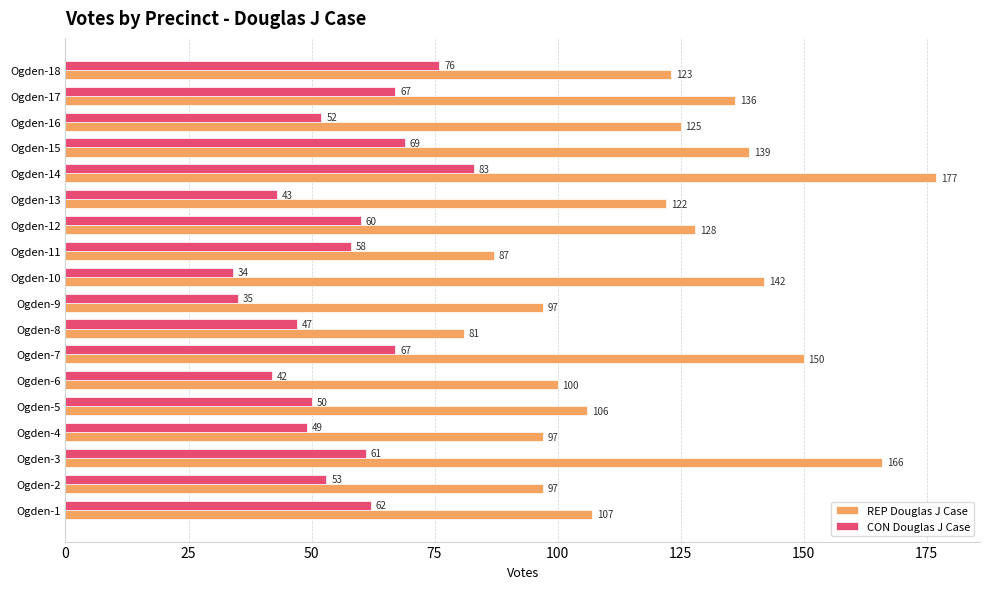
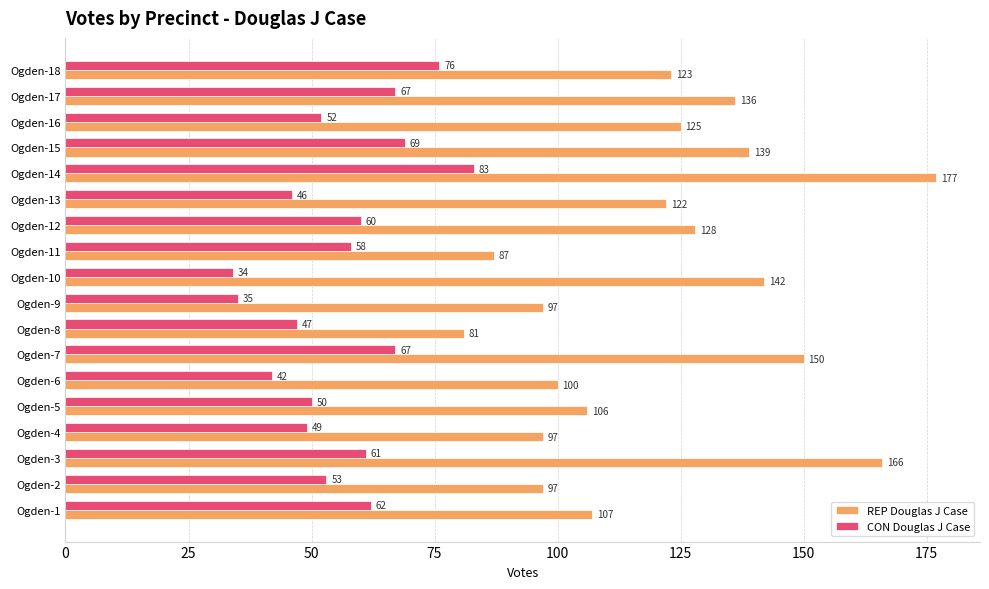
  {
    "REP Douglas J Case": {
      "Ogden-18": 123,
      "Ogden-17": 136,
      "Ogden-16": 125,
      "Ogden-15": 139,
      "Ogden-14": 177,
      "Ogden-13": 122,
      "Ogden-12": 128,
      "Ogden-11": 87,
      "Ogden-10": 142,
      "Ogden-9": 97,
      "Ogden-8": 81,
      "Ogden-7": 150,
      "Ogden-6": 100,
      "Ogden-5": 106,
      "Ogden-4": 97,
      "Ogden-3": 166,
      "Ogden-2": 97,
      "Ogden-1": 107
    },
    "CON Douglas J Case": {
      "Ogden-18": 76,
      "Ogden-17": 67,
      "Ogden-16": 52,
      "Ogden-15": 69,
      "Ogden-14": 83,
-     "Ogden-13": 43,
+     "Ogden-13": 46,
      "Ogden-12": 60,
      "Ogden-11": 58,
      "Ogden-10": 34,
      "Ogden-9": 35,
      "Ogden-8": 47,
      "Ogden-7": 67,
      "Ogden-6": 42,
      "Ogden-5": 50,
      "Ogden-4": 49,
      "Ogden-3": 61,
      "Ogden-2": 53,
      "Ogden-1": 62
    }
  }
